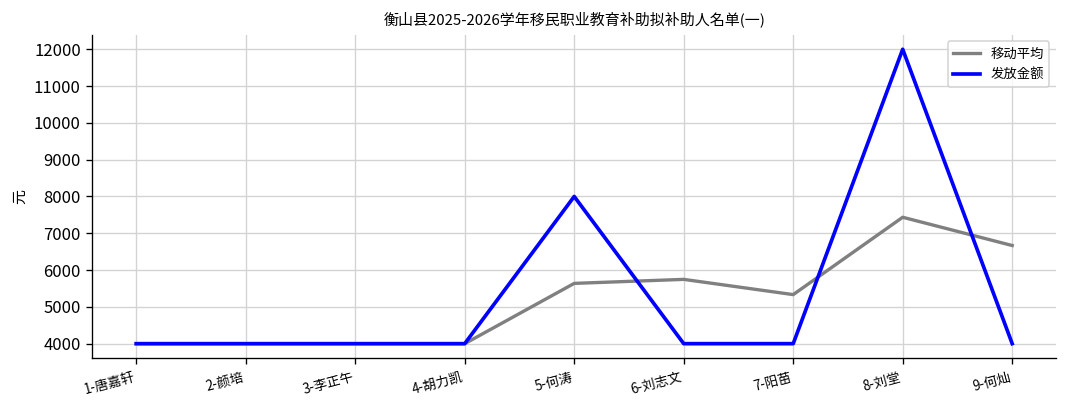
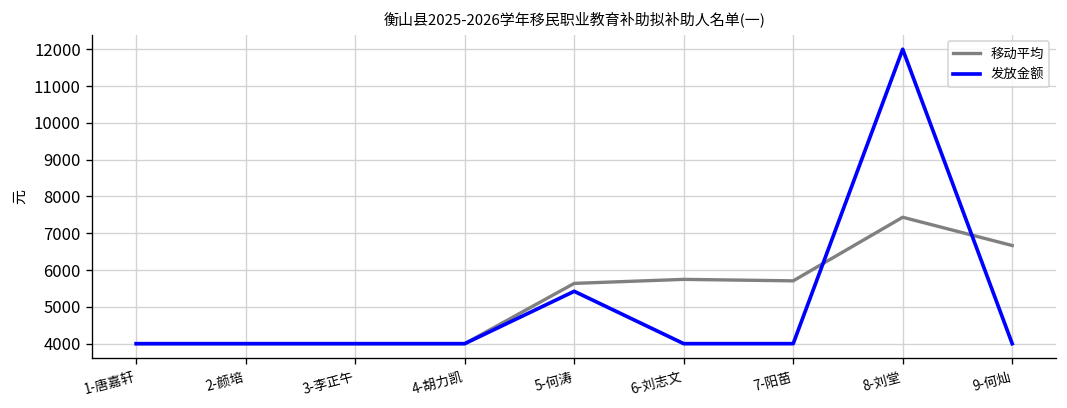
  {
    "移动平均": {
      "5-何涛": 5600,
      "6-刘志文": 5700,
-     "7-阳苗": 5300,
+     "7-阳苗": 5700,
      "8-刘堂": 7400,
      "9-何灿": 6700
    },
    "发放金额": {
-     "5-何涛": 8000,
+     "5-何涛": 5400,
      "6-刘志文": 4000,
      "7-阳苗": 4000,
      "8-刘堂": 12000,
      "9-何灿": 4000
    }
  }
